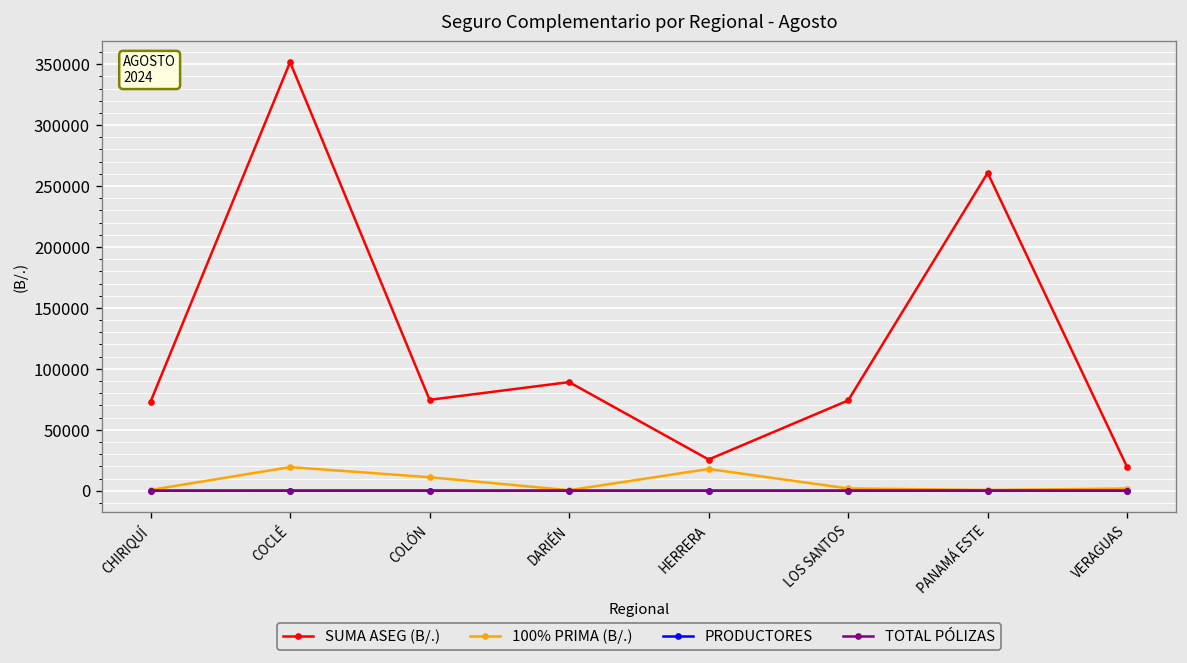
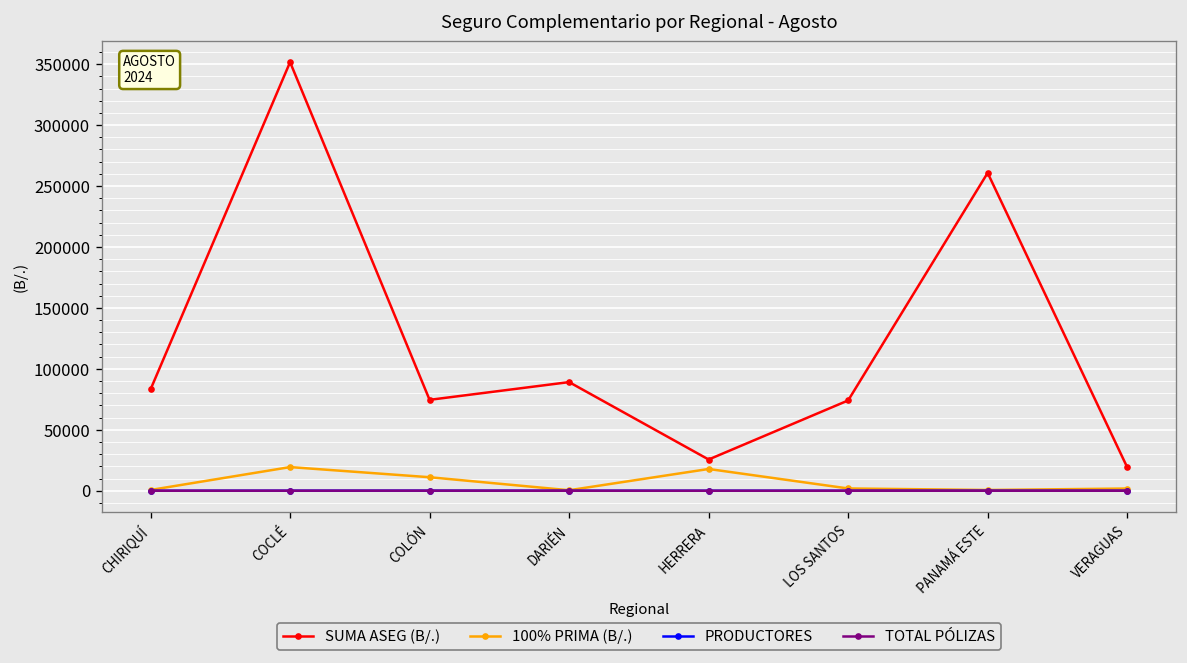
  {
    "SUMA ASEG (B/.)": {
-     "CHIRIQUÍ": 73000,
+     "CHIRIQUÍ": 83000,
      "COCLÉ": 352000,
      "COLÓN": 75000,
      "DARIÉN": 89000,
      "HERRERA": 26000,
      "LOS SANTOS": 74000,
      "PANAMÁ ESTE": 261000,
      "VERAGUAS": 19000
    },
    "100% PRIMA (B/.)": {
      "COCLÉ": 19000,
      "COLÓN": 11000,
      "HERRERA": 18000
    },
    "TOTAL PÓLIZAS": {
      "COCLÉ": 0,
      "COLÓN": 0,
      "HERRERA": 0
    }
  }
